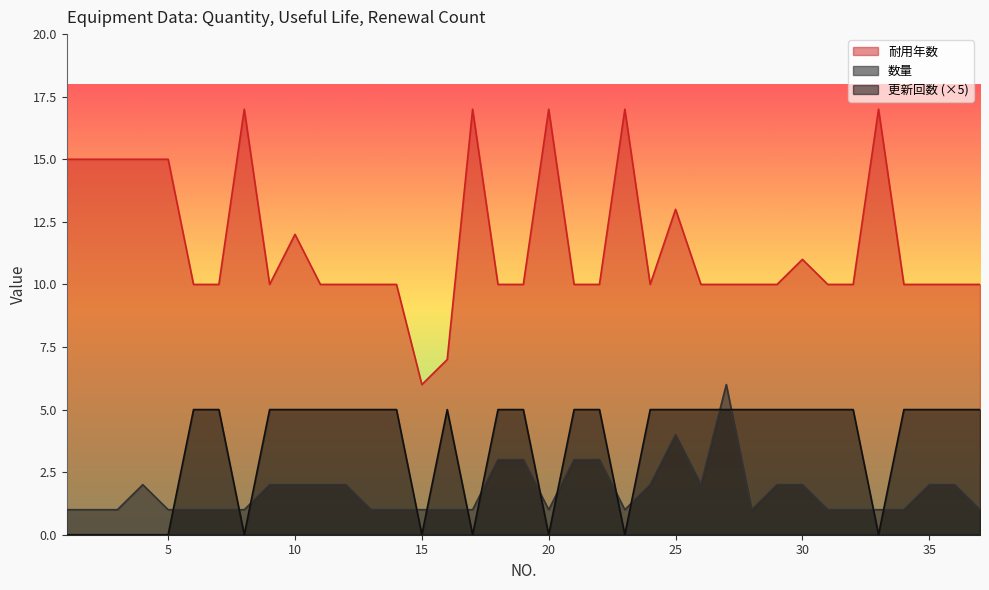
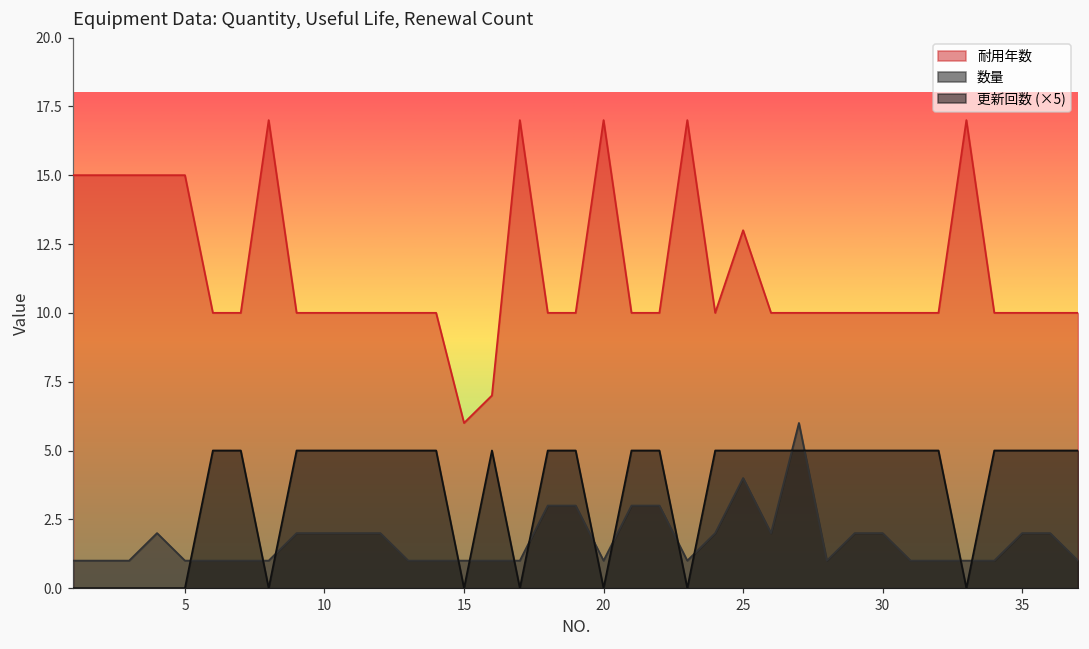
  {
    "耐用年数": {
      "5": 15,
-     "10": 12,
+     "10": 10,
      "15": 6,
      "20": 17,
      "25": 13,
-     "30": 11,
+     "30": 10,
      "35": 10
    }
  }
